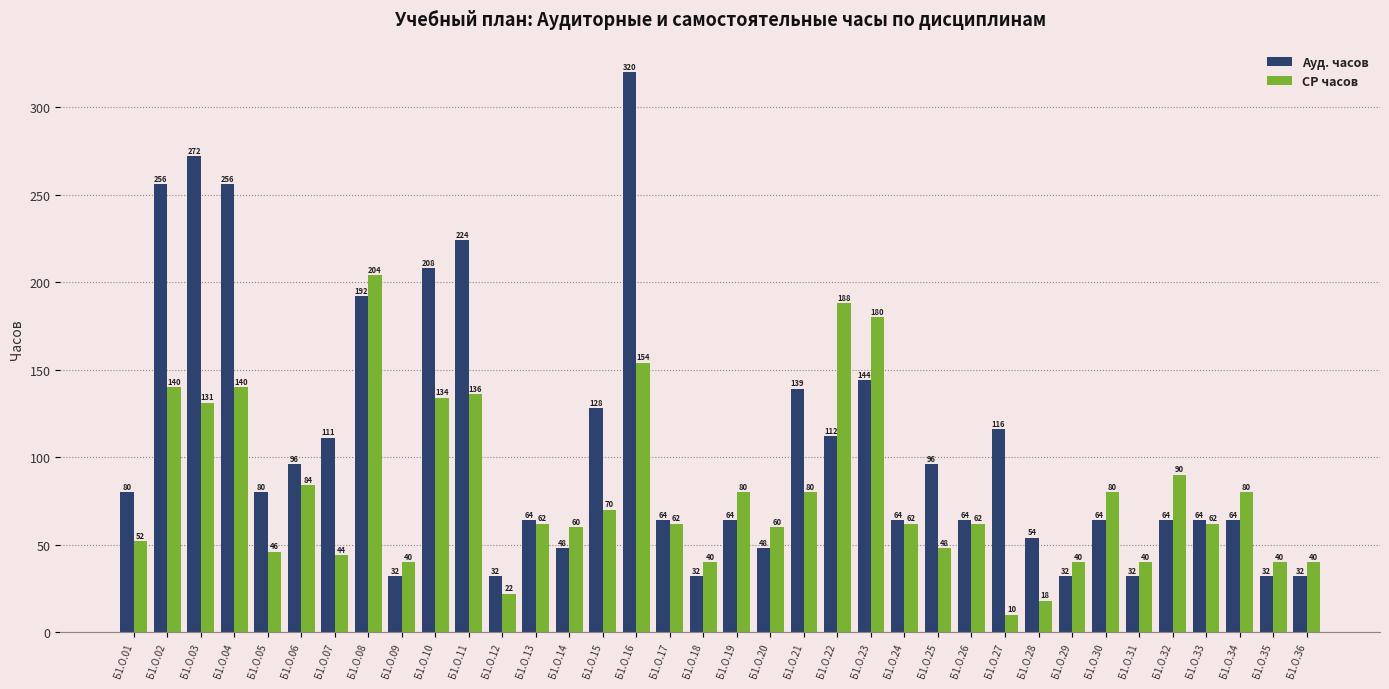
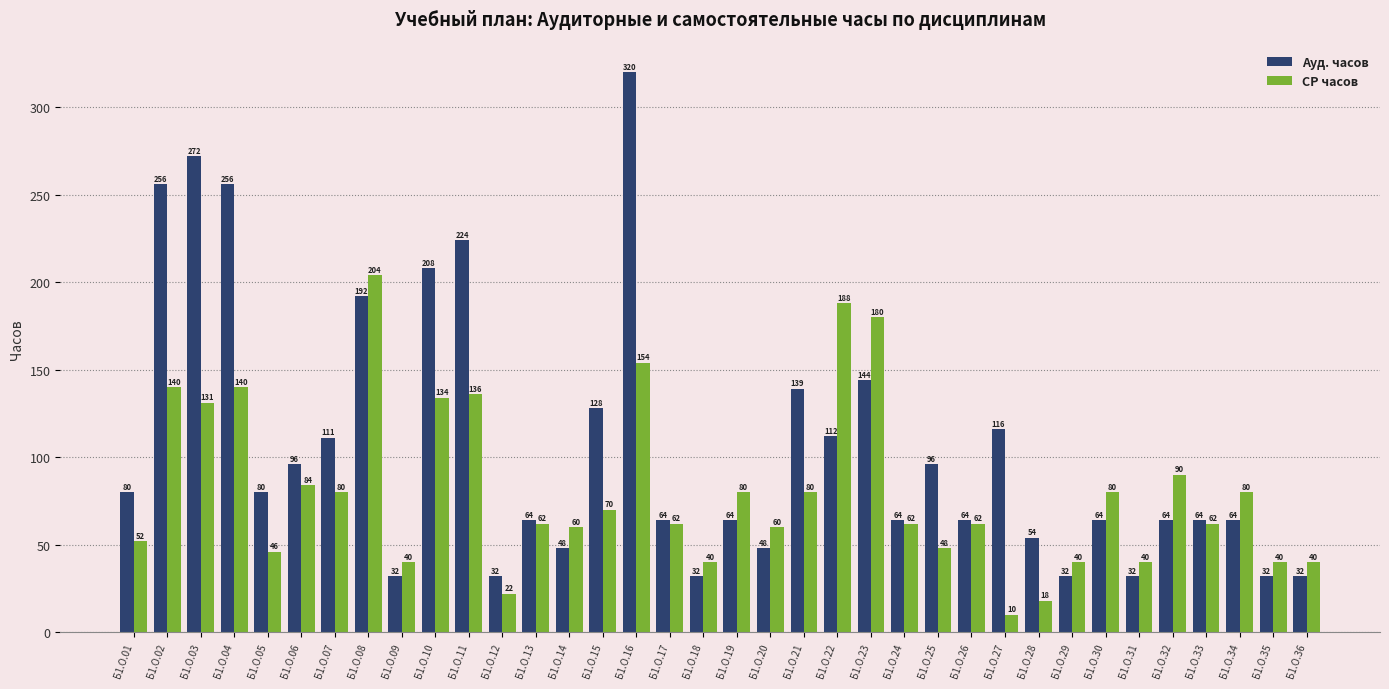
  {
    "Ауд. часов": {
      "Б1.О.01": 80,
      "Б1.О.02": 256,
      "Б1.О.03": 272,
      "Б1.О.04": 256,
      "Б1.О.05": 80,
      "Б1.О.06": 96,
      "Б1.О.07": 111,
      "Б1.О.08": 192,
      "Б1.О.09": 32,
      "Б1.О.10": 208,
      "Б1.О.11": 224,
      "Б1.О.12": 32,
      "Б1.О.13": 64,
      "Б1.О.14": 48,
      "Б1.О.15": 128,
      "Б1.О.16": 320,
      "Б1.О.17": 64,
      "Б1.О.18": 32,
      "Б1.О.19": 64,
      "Б1.О.20": 48,
      "Б1.О.21": 139,
      "Б1.О.22": 112,
      "Б1.О.23": 144,
      "Б1.О.24": 64,
      "Б1.О.25": 96,
      "Б1.О.26": 64,
      "Б1.О.27": 116,
      "Б1.О.28": 54,
      "Б1.О.29": 32,
      "Б1.О.30": 64,
      "Б1.О.31": 32,
      "Б1.О.32": 64,
      "Б1.О.33": 64,
      "Б1.О.34": 64,
      "Б1.О.35": 32,
      "Б1.О.36": 32
    },
    "СР часов": {
      "Б1.О.01": 52,
      "Б1.О.02": 140,
      "Б1.О.03": 131,
      "Б1.О.04": 140,
      "Б1.О.05": 46,
      "Б1.О.06": 84,
-     "Б1.О.07": 44,
+     "Б1.О.07": 80,
      "Б1.О.08": 204,
      "Б1.О.09": 40,
      "Б1.О.10": 134,
      "Б1.О.11": 136,
      "Б1.О.12": 22,
      "Б1.О.13": 62,
      "Б1.О.14": 60,
      "Б1.О.15": 70,
      "Б1.О.16": 154,
      "Б1.О.17": 62,
      "Б1.О.18": 40,
      "Б1.О.19": 80,
      "Б1.О.20": 60,
      "Б1.О.21": 80,
      "Б1.О.22": 188,
      "Б1.О.23": 180,
      "Б1.О.24": 62,
      "Б1.О.25": 48,
      "Б1.О.26": 62,
      "Б1.О.27": 10,
      "Б1.О.28": 18,
      "Б1.О.29": 40,
      "Б1.О.30": 80,
      "Б1.О.31": 40,
      "Б1.О.32": 90,
      "Б1.О.33": 62,
      "Б1.О.34": 80,
      "Б1.О.35": 40,
      "Б1.О.36": 40
    }
  }
